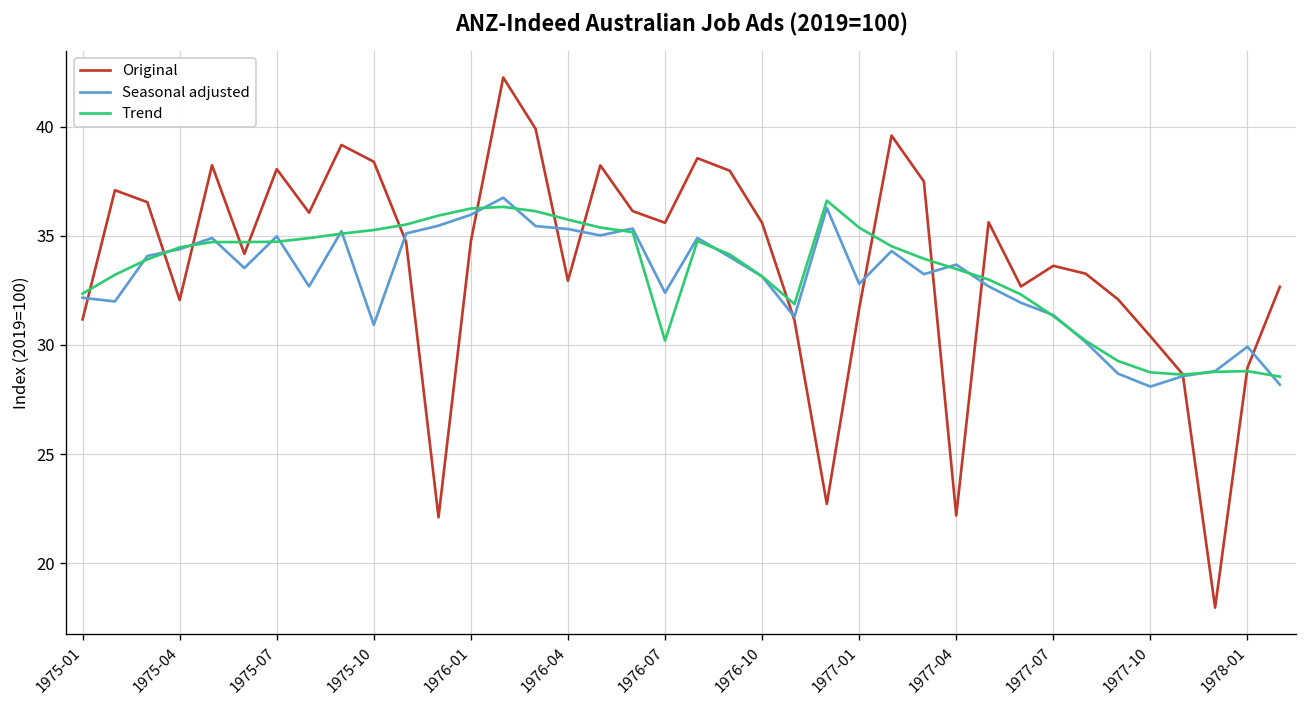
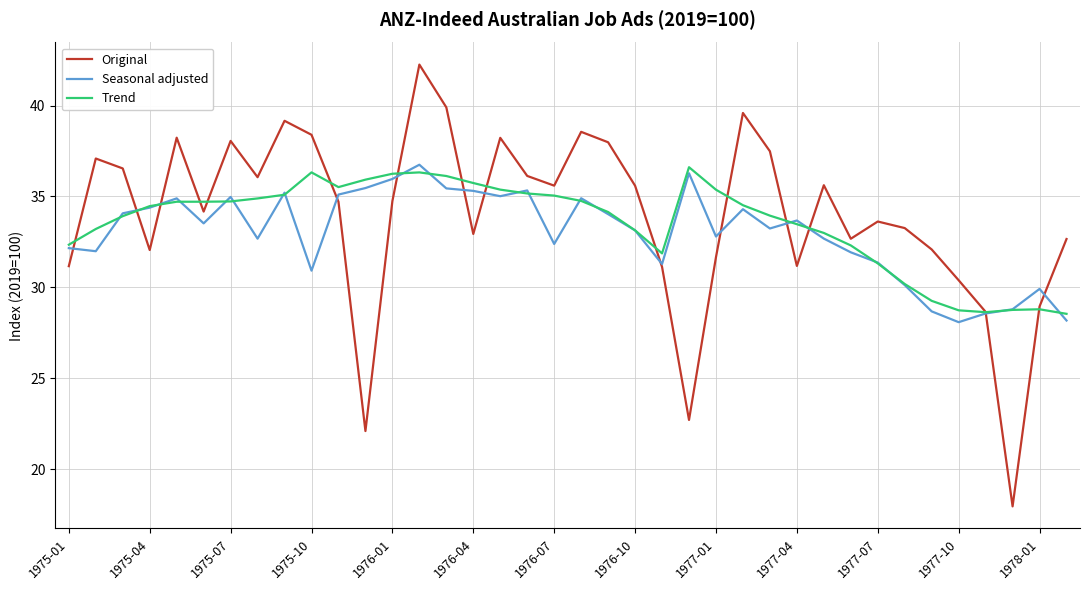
  {
    "Original": {
      "1975-01": 31.2,
      "1975-10": 38.4,
      "1976-07": 35.6,
-     "1977-04": 22.2,
+     "1977-04": 31.2,
      "1978-01": 29.0
    },
    "Seasonal adjusted": {
      "1975-01": 32.2,
      "1975-10": 30.9,
      "1976-07": 32.4,
      "1977-04": 33.7,
      "1978-01": 29.9
    },
    "Trend": {
      "1975-01": 32.3,
-     "1975-10": 35.3,
-     "1976-07": 30.2,
+     "1975-10": 36.3,
+     "1976-07": 35.1,
      "1977-04": 33.5,
      "1978-01": 28.8
    }
  }
